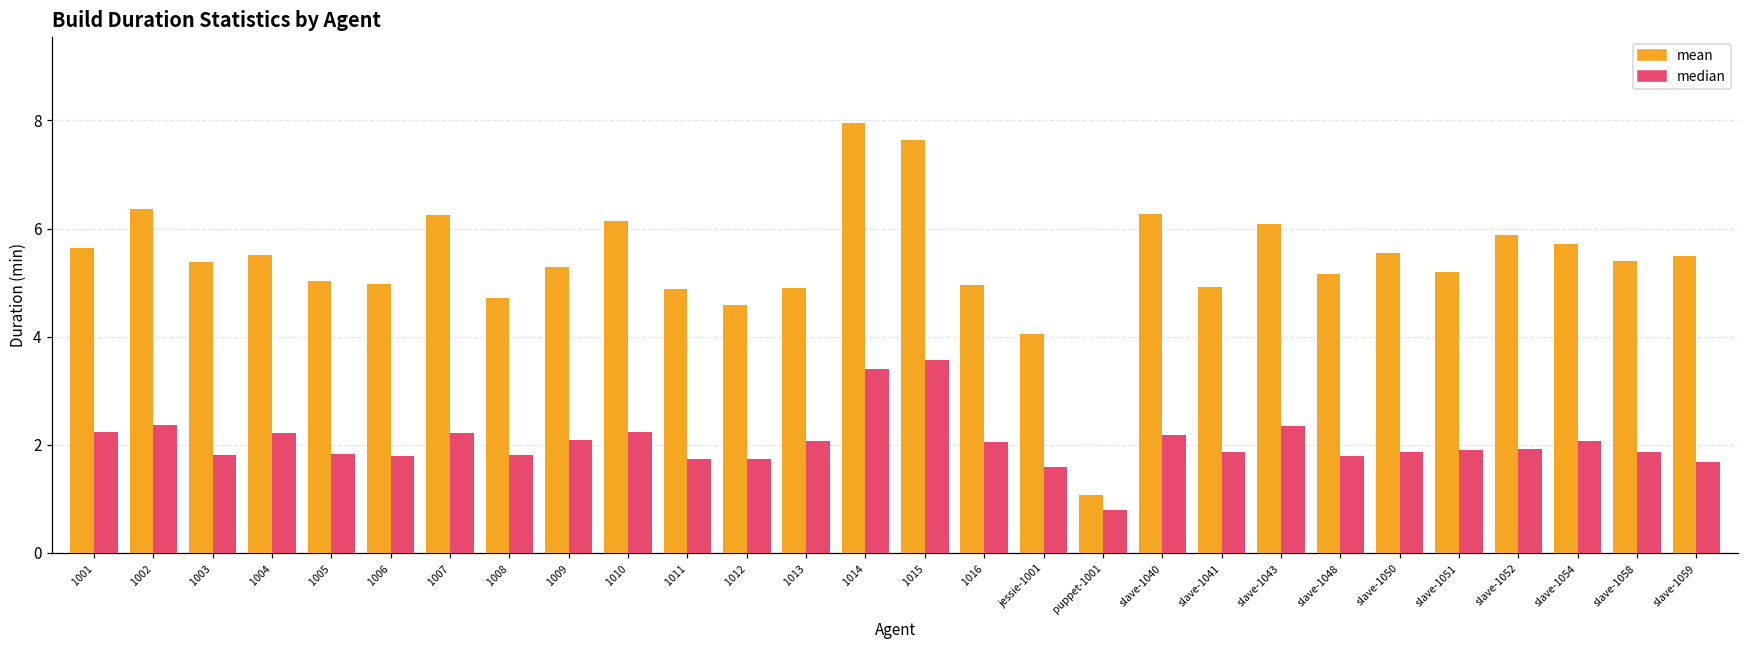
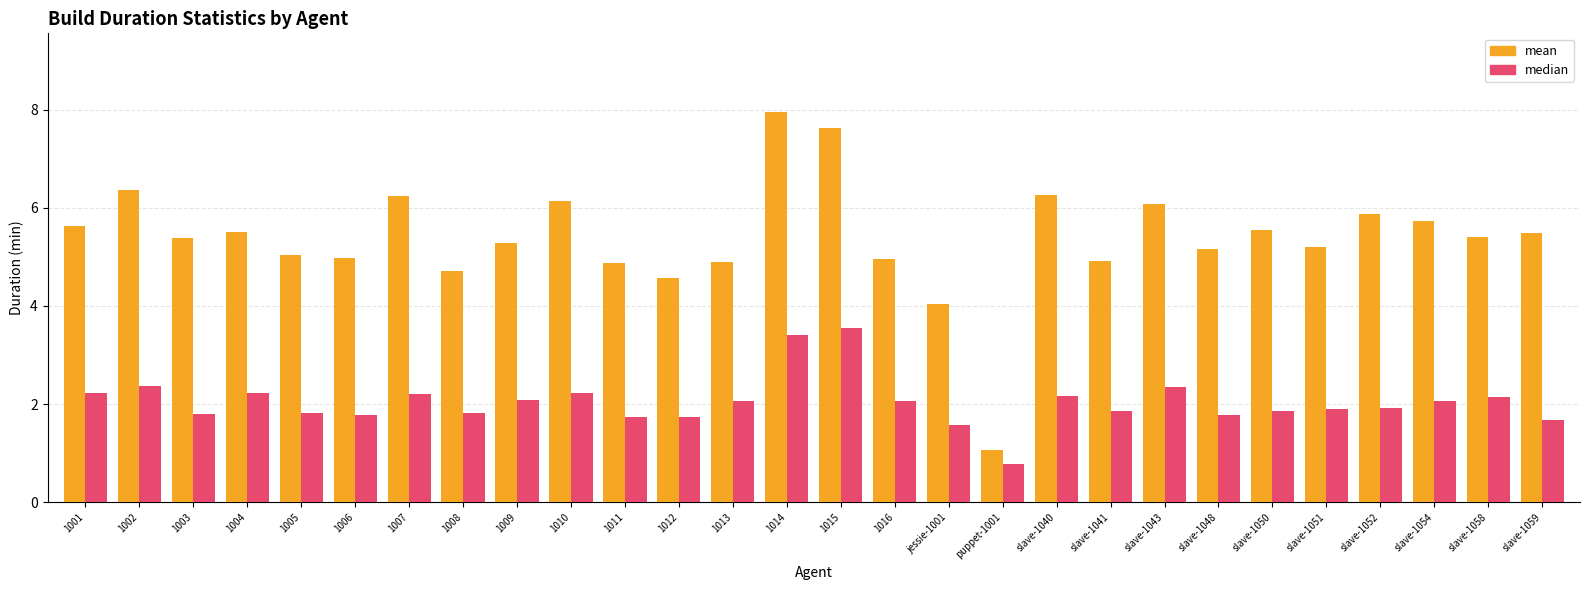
  {
    "mean": {
      "1001": 5.6,
      "1002": 6.4,
      "1003": 5.4,
      "1004": 5.5,
      "1005": 5.0,
      "1006": 5.0,
      "1007": 6.2,
      "1008": 4.7,
      "1009": 5.3,
      "1010": 6.1,
      "1011": 4.9,
      "1012": 4.6,
      "1013": 4.9,
      "1014": 8.0,
      "1015": 7.6,
      "1016": 5.0,
      "jessie-1001": 4.0,
      "puppet-1001": 1.1,
      "slave-1040": 6.3,
      "slave-1041": 4.9,
      "slave-1043": 6.1,
      "slave-1048": 5.2,
      "slave-1050": 5.5,
      "slave-1051": 5.2,
      "slave-1052": 5.9,
      "slave-1054": 5.7,
      "slave-1058": 5.4,
      "slave-1059": 5.5
    },
    "median": {
      "1001": 2.2,
      "1002": 2.4,
      "1003": 1.8,
      "1004": 2.2,
      "1005": 1.8,
      "1006": 1.8,
      "1007": 2.2,
      "1008": 1.8,
      "1009": 2.1,
      "1010": 2.2,
      "1011": 1.7,
      "1012": 1.7,
      "1013": 2.1,
      "1014": 3.4,
      "1015": 3.6,
      "1016": 2.1,
      "jessie-1001": 1.6,
      "puppet-1001": 0.8,
      "slave-1040": 2.2,
      "slave-1041": 1.9,
      "slave-1043": 2.3,
      "slave-1048": 1.8,
      "slave-1050": 1.9,
      "slave-1051": 1.9,
      "slave-1052": 1.9,
      "slave-1054": 2.1,
-     "slave-1058": 1.9,
+     "slave-1058": 2.1,
      "slave-1059": 1.7
    }
  }
